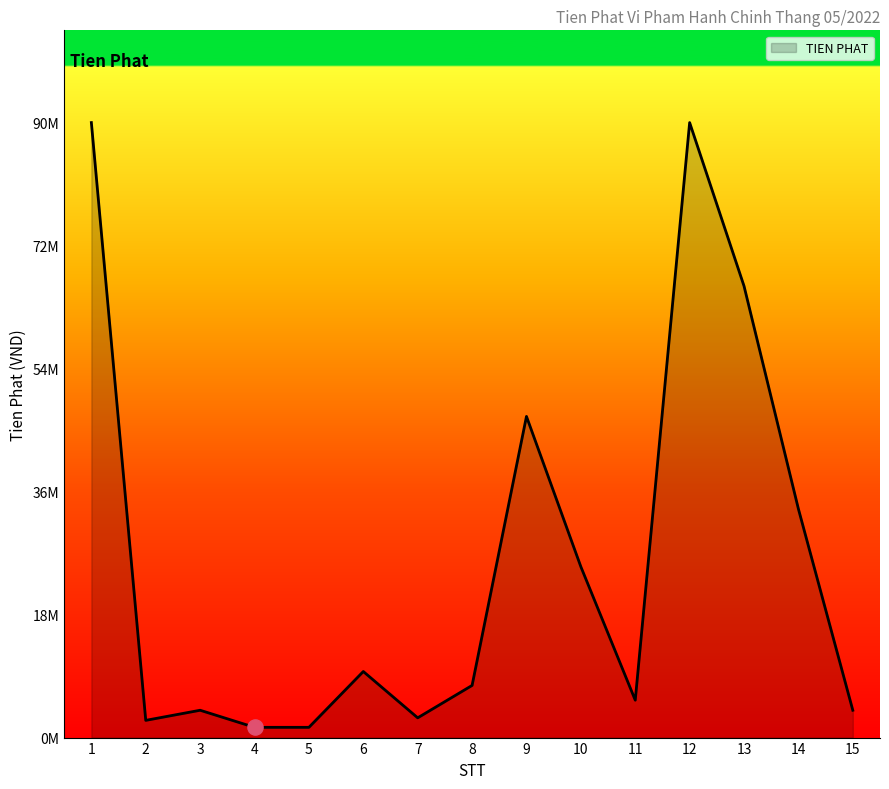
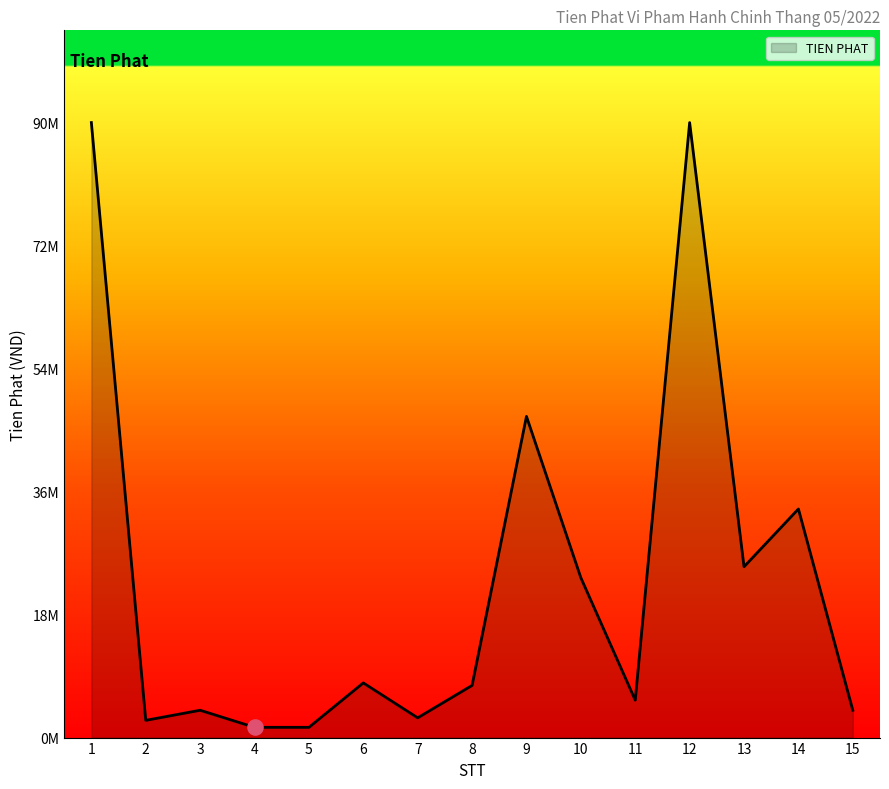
  {
    "TIEN PHAT": {
      "1": 90000000,
      "2": 3000000,
      "3": 4000000,
      "5": 2000000,
-     "6": 10000000,
+     "6": 8000000,
      "7": 3000000,
      "8": 8000000,
      "9": 47000000,
-     "10": 25000000,
+     "10": 23000000,
      "11": 5000000,
      "12": 90000000,
-     "13": 66000000,
+     "13": 25000000,
      "14": 33000000,
      "15": 4000000
    }
  }
